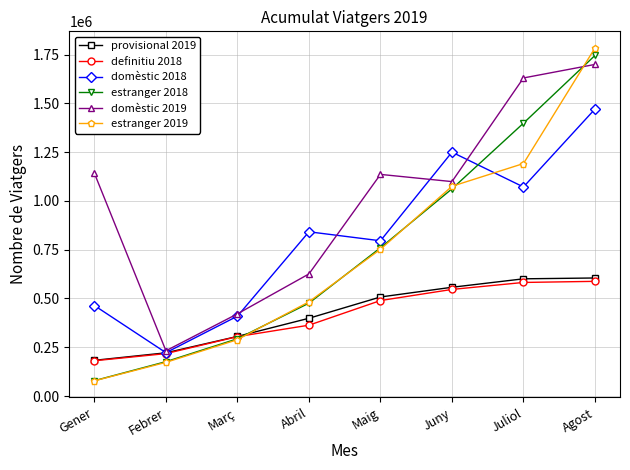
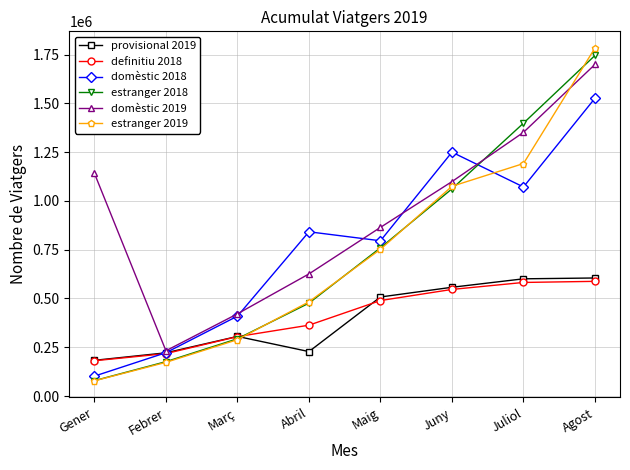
  {
    "provisional 2019": {
-     "Abril": 400000,
+     "Abril": 230000,
      "Maig": 510000,
      "Juliol": 600000,
      "Agost": 610000
    },
    "definitiu 2018": {
      "Abril": 360000,
      "Maig": 490000,
      "Juliol": 580000,
      "Agost": 590000
    },
    "domèstic 2018": {
-     "Gener": 460000,
+     "Gener": 100000,
      "Abril": 840000,
      "Maig": 800000,
      "Juny": 1250000,
      "Juliol": 1070000,
-     "Agost": 1470000
+     "Agost": 1530000
    },
    "estranger 2018": {
      "Juliol": 1400000,
      "Agost": 1750000
    },
    "domèstic 2019": {
      "Gener": 1140000,
      "Abril": 630000,
-     "Maig": 1140000,
+     "Maig": 860000,
      "Juny": 1100000,
-     "Juliol": 1630000,
+     "Juliol": 1350000,
      "Agost": 1700000
    },
    "estranger 2019": {
      "Juliol": 1190000,
      "Agost": 1780000
    }
  }
